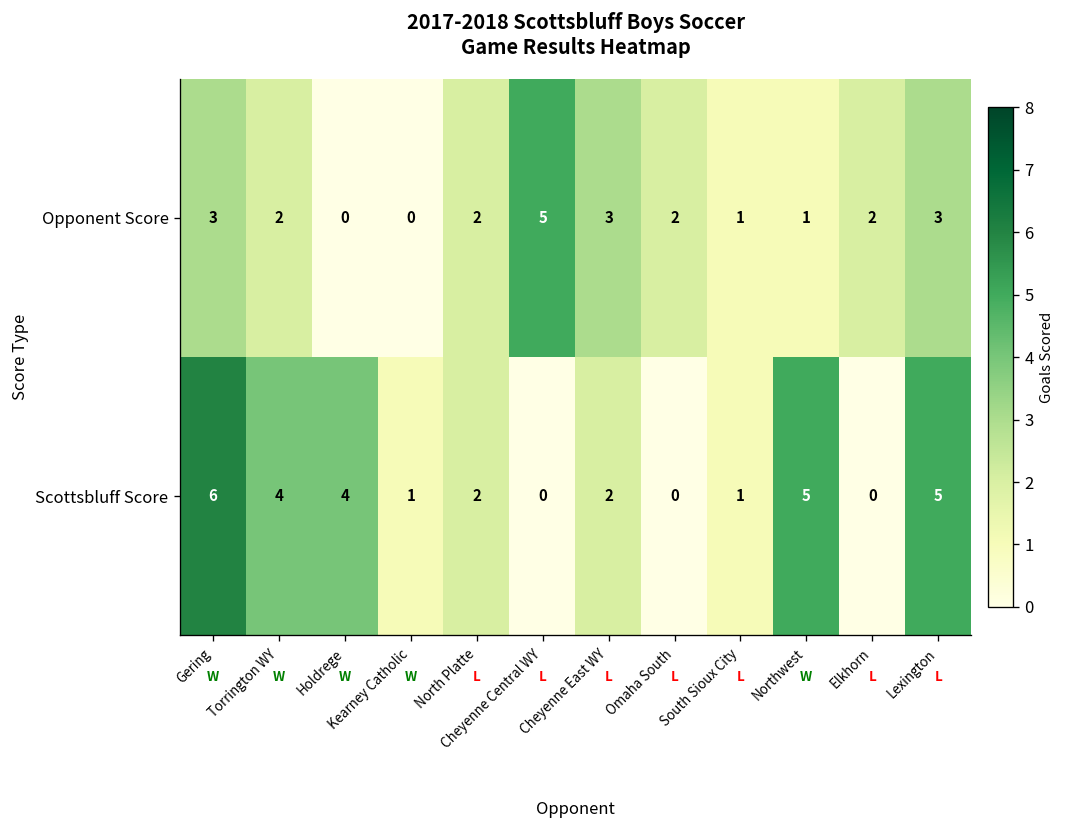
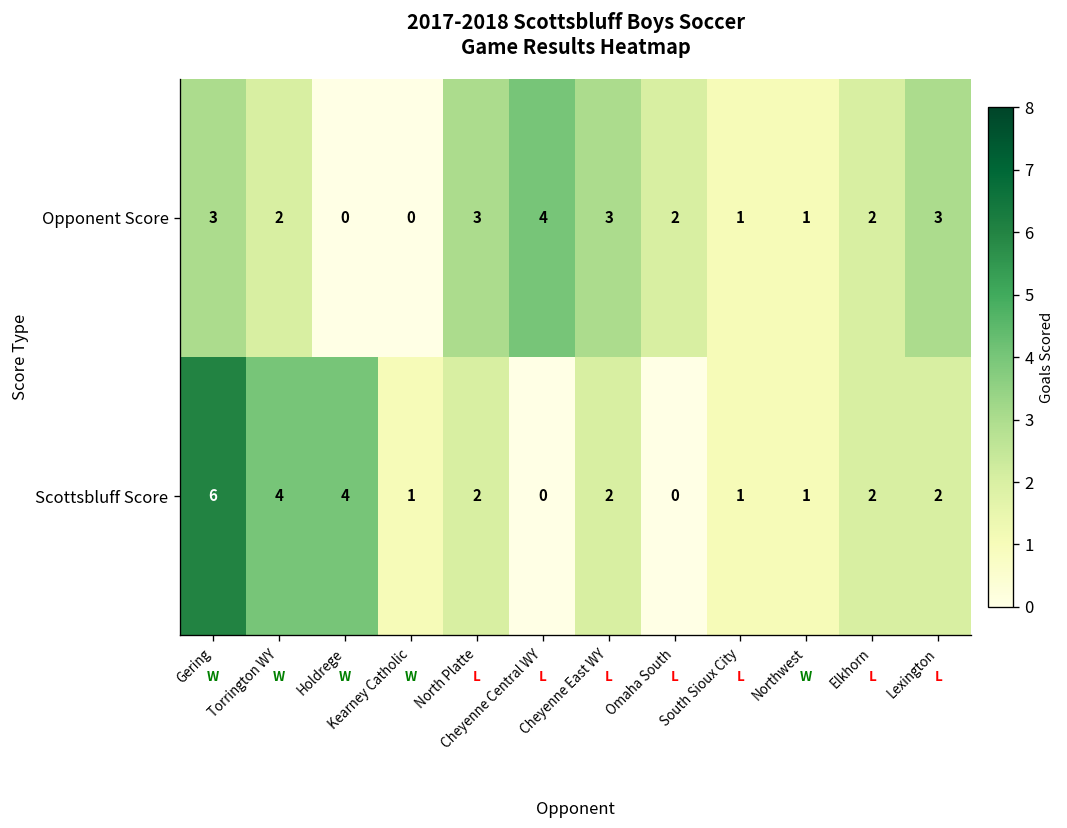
  {
    "Opponent Score": {
      "Gering": 3,
      "Torrington WY": 2,
      "Holdrege": 0,
      "Kearney Catholic": 0,
-     "North Platte": 2,
-     "Cheyenne Central WY": 5,
+     "North Platte": 3,
+     "Cheyenne Central WY": 4,
      "Cheyenne East WY": 3,
      "Omaha South": 2,
      "South Sioux City": 1,
      "Northwest": 1,
      "Elkhorn": 2,
      "Lexington": 3
    },
    "Scottsbluff Score": {
      "Gering": 6,
      "Torrington WY": 4,
      "Holdrege": 4,
      "Kearney Catholic": 1,
      "North Platte": 2,
      "Cheyenne Central WY": 0,
      "Cheyenne East WY": 2,
      "Omaha South": 0,
      "South Sioux City": 1,
-     "Northwest": 5,
-     "Elkhorn": 0,
-     "Lexington": 5
+     "Northwest": 1,
+     "Elkhorn": 2,
+     "Lexington": 2
    }
  }
